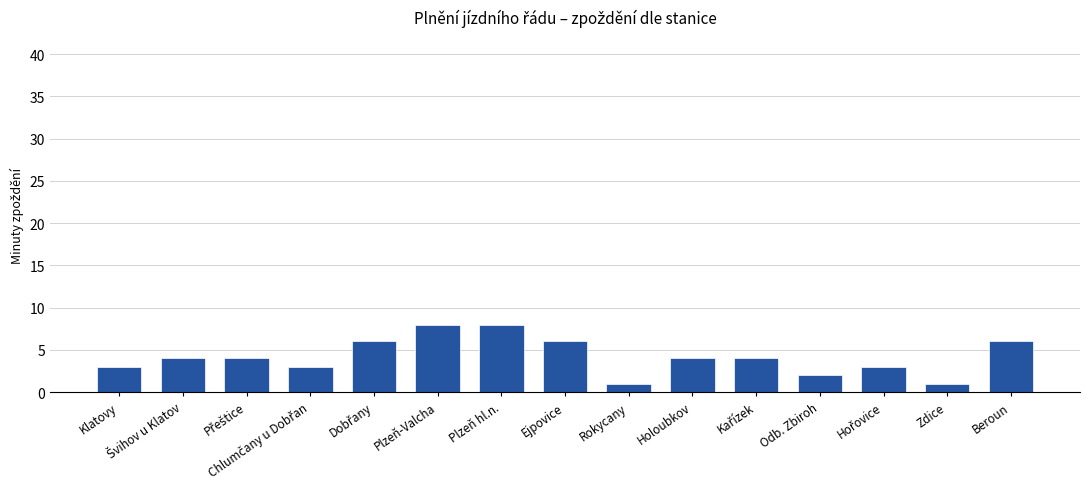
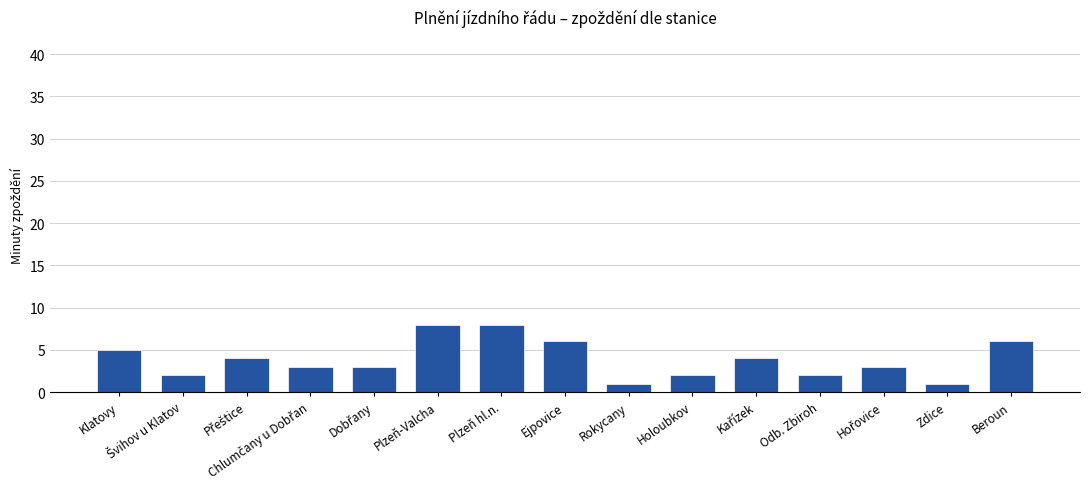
  {
-   "Klatovy": 3,
-   "Švihov u Klatov": 4,
+   "Klatovy": 5,
+   "Švihov u Klatov": 2,
    "Přeštice": 4,
    "Chlumčany u Dobřan": 3,
-   "Dobřany": 6,
+   "Dobřany": 3,
    "Plzeň-Valcha": 8,
    "Plzeň hl.n.": 8,
    "Ejpovice": 6,
    "Rokycany": 1,
-   "Holoubkov": 4,
+   "Holoubkov": 2,
    "Kařízek": 4,
    "Odb. Zbiroh": 2,
    "Hořovice": 3,
    "Zdice": 1,
    "Beroun": 6
  }
